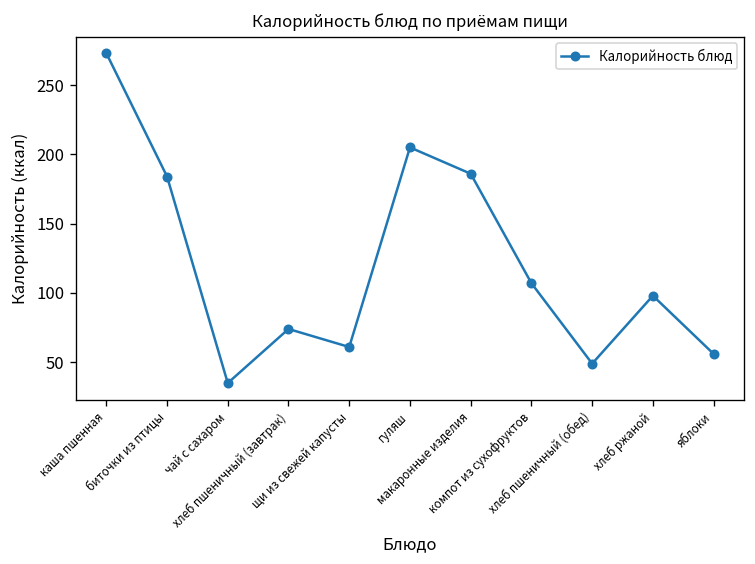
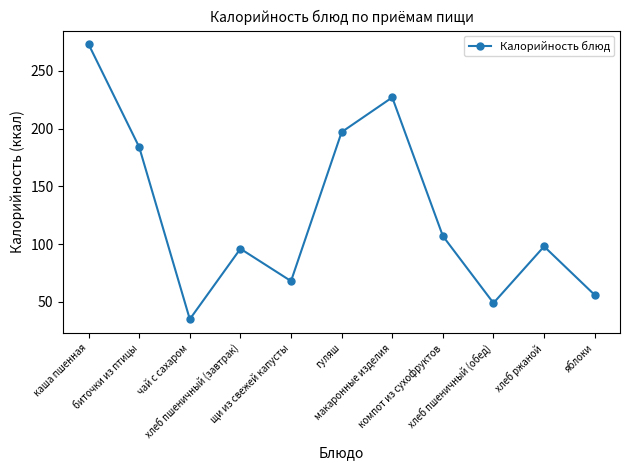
  {
    "каша пшенная": 273,
    "биточки из птицы": 184,
    "чай с сахаром": 35,
-   "хлеб пшеничный (завтрак)": 74,
-   "щи из свежей капусты": 61,
-   "гуляш": 205,
-   "макаронные изделия": 186,
+   "хлеб пшеничный (завтрак)": 96,
+   "щи из свежей капусты": 68,
+   "гуляш": 197,
+   "макаронные изделия": 227,
    "компот из сухофруктов": 107,
    "хлеб пшеничный (обед)": 49,
    "хлеб ржаной": 98,
    "яблоки": 56
  }
